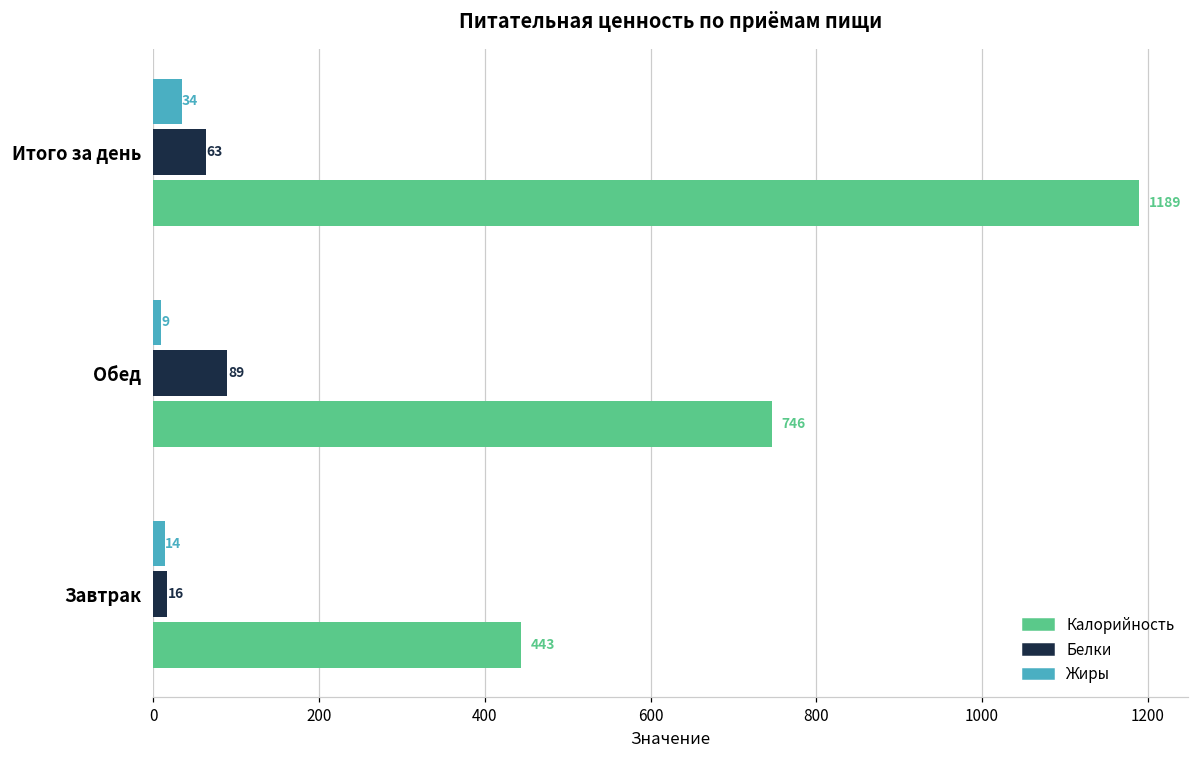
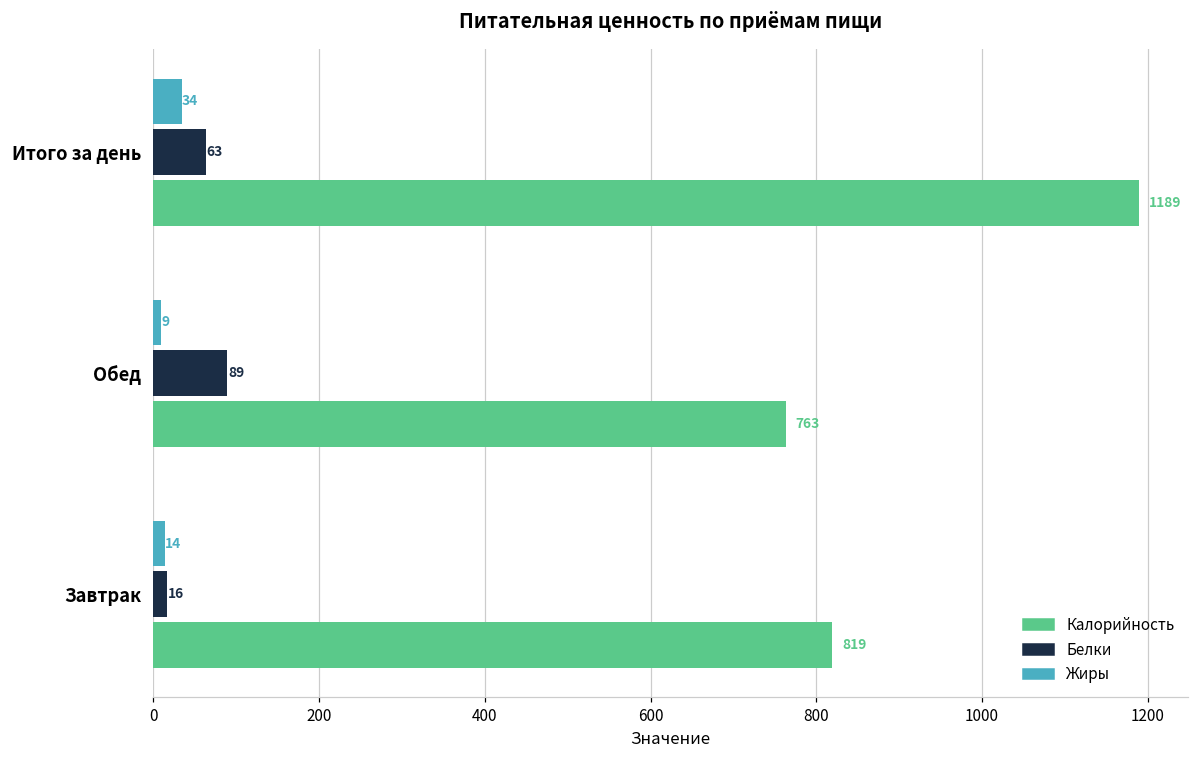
  {
    "Калорийность": {
      "Итого за день": 1189,
-     "Обед": 746,
-     "Завтрак": 443
+     "Обед": 763,
+     "Завтрак": 819
    },
    "Белки": {
      "Итого за день": 63,
      "Обед": 89,
      "Завтрак": 16
    },
    "Жиры": {
      "Итого за день": 34,
      "Обед": 9,
      "Завтрак": 14
    }
  }
